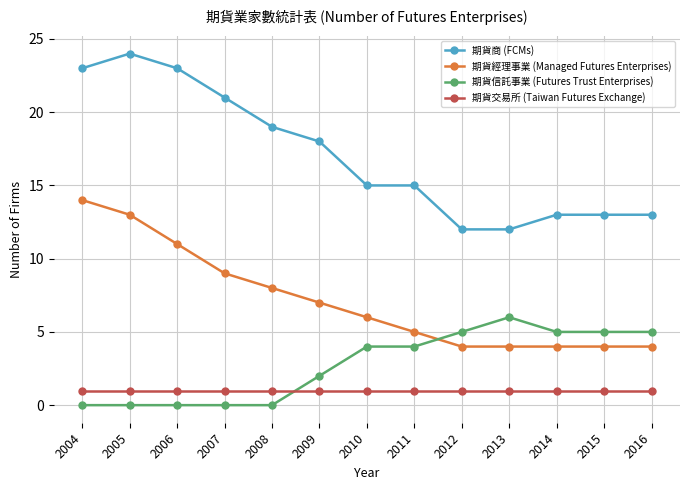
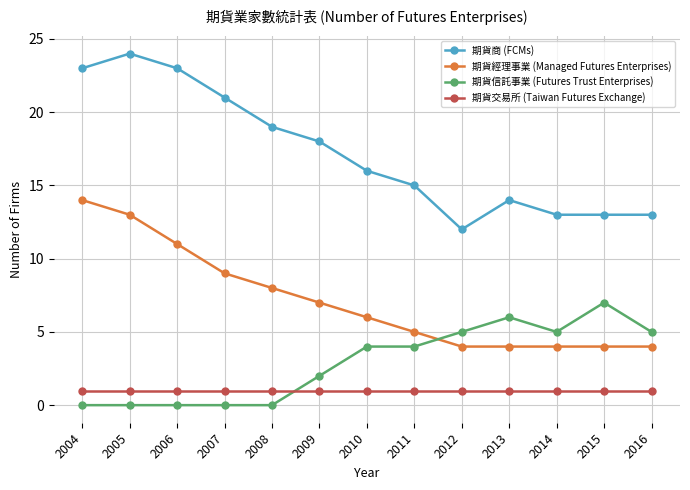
  {
    "期貨商 (FCMs)": {
      "2004": 23,
      "2005": 24,
      "2006": 23,
      "2007": 21,
      "2008": 19,
      "2009": 18,
-     "2010": 15,
+     "2010": 16,
      "2011": 15,
      "2012": 12,
-     "2013": 12,
+     "2013": 14,
      "2014": 13,
      "2015": 13,
      "2016": 13
    },
    "期貨信託事業 (Futures Trust Enterprises)": {
      "2004": 0,
      "2005": 0,
      "2006": 0,
      "2007": 0,
      "2008": 0,
      "2009": 2,
      "2010": 4,
      "2011": 4,
      "2012": 5,
      "2013": 6,
      "2014": 5,
-     "2015": 5,
+     "2015": 7,
      "2016": 5
    }
  }
